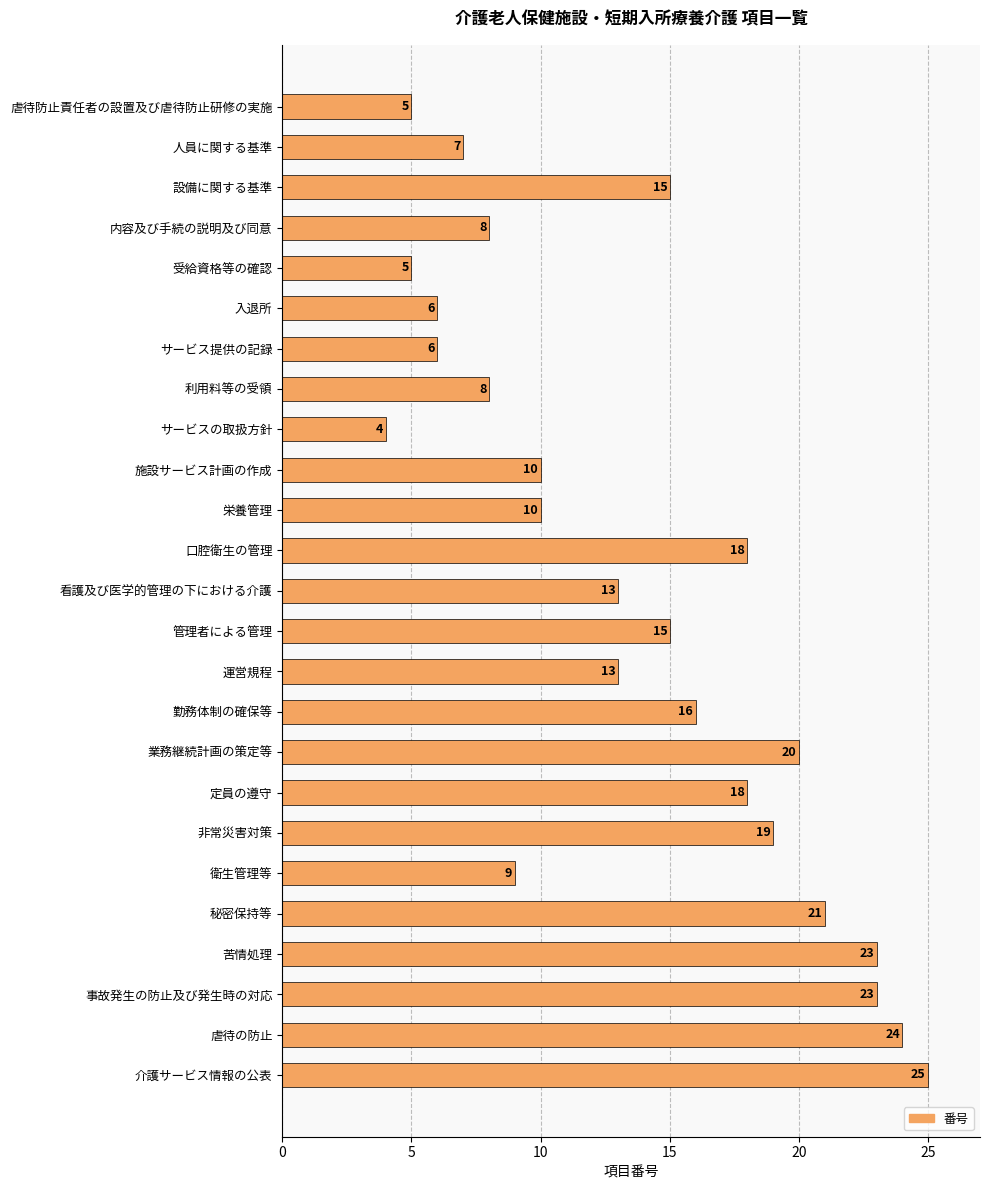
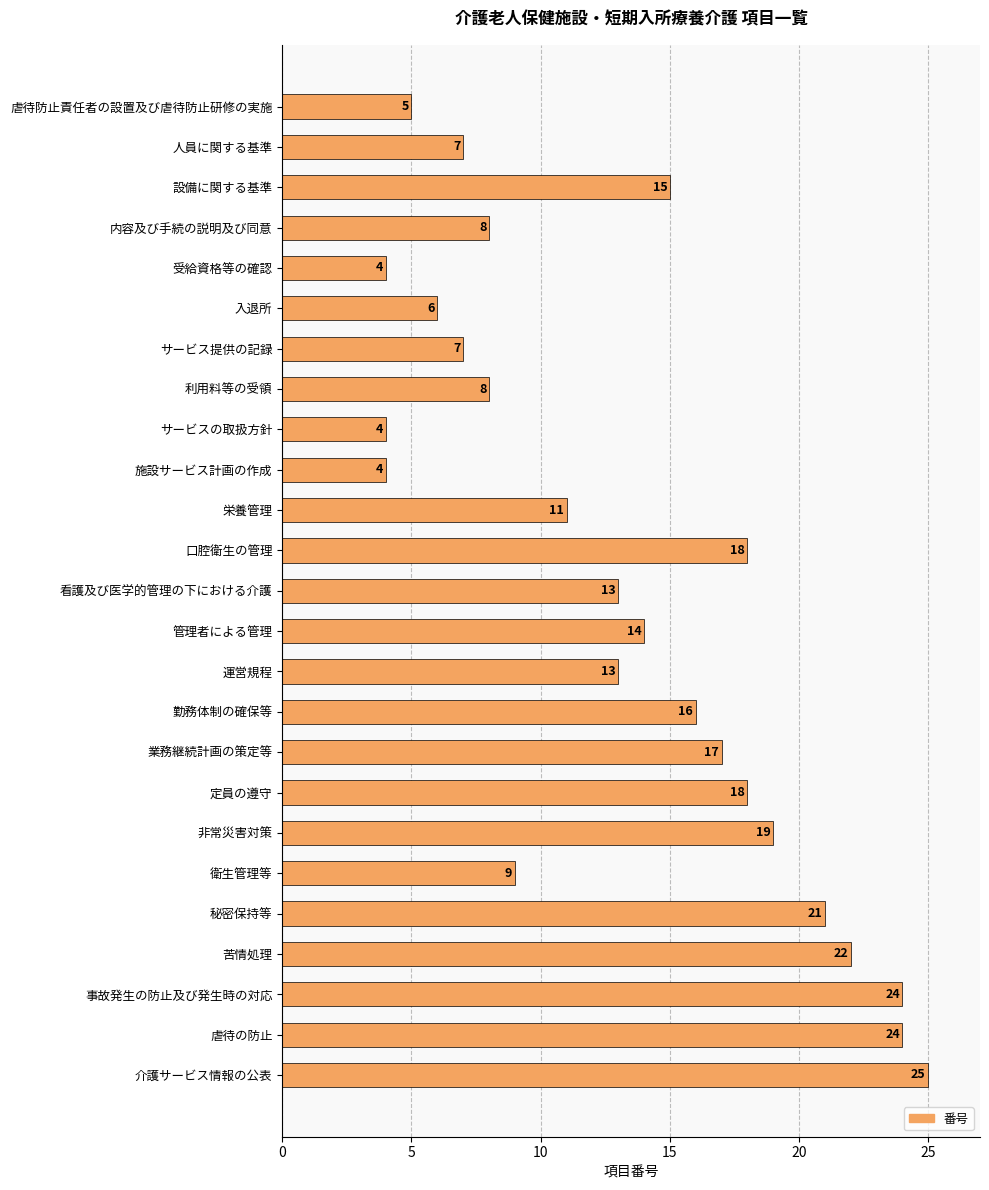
  {
    "虐待防止責任者の設置及び虐待防止研修の実施": 5,
    "人員に関する基準": 7,
    "設備に関する基準": 15,
    "内容及び手続の説明及び同意": 8,
-   "受給資格等の確認": 5,
+   "受給資格等の確認": 4,
    "入退所": 6,
-   "サービス提供の記録": 6,
+   "サービス提供の記録": 7,
    "利用料等の受領": 8,
    "サービスの取扱方針": 4,
-   "施設サービス計画の作成": 10,
-   "栄養管理": 10,
+   "施設サービス計画の作成": 4,
+   "栄養管理": 11,
    "口腔衛生の管理": 18,
    "看護及び医学的管理の下における介護": 13,
-   "管理者による管理": 15,
+   "管理者による管理": 14,
    "運営規程": 13,
    "勤務体制の確保等": 16,
-   "業務継続計画の策定等": 20,
+   "業務継続計画の策定等": 17,
    "定員の遵守": 18,
    "非常災害対策": 19,
    "衛生管理等": 9,
    "秘密保持等": 21,
-   "苦情処理": 23,
-   "事故発生の防止及び発生時の対応": 23,
+   "苦情処理": 22,
+   "事故発生の防止及び発生時の対応": 24,
    "虐待の防止": 24,
    "介護サービス情報の公表": 25
  }
